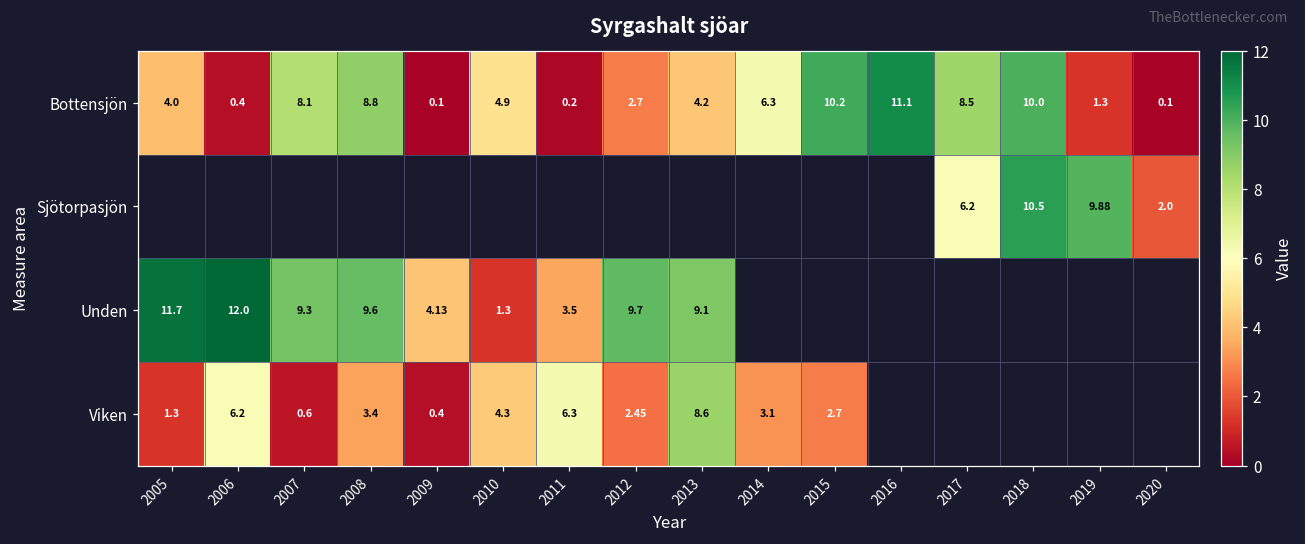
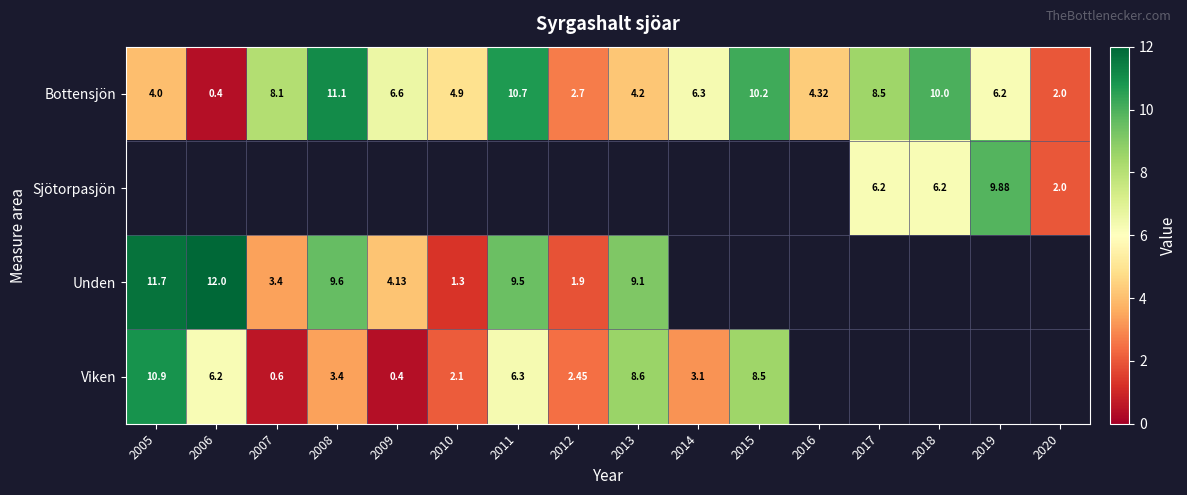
  {
    "Bottensjön": {
      "2005": 4.0,
      "2006": 0.4,
      "2007": 8.1,
-     "2008": 8.8,
-     "2009": 0.1,
+     "2008": 11.1,
+     "2009": 6.6,
      "2010": 4.9,
-     "2011": 0.2,
+     "2011": 10.7,
      "2012": 2.7,
      "2013": 4.2,
      "2014": 6.3,
      "2015": 10.2,
-     "2016": 11.1,
+     "2016": 4.32,
      "2017": 8.5,
      "2018": 10.0,
-     "2019": 1.3,
-     "2020": 0.1
+     "2019": 6.2,
+     "2020": 2.0
    },
    "Sjötorpasjön": {
      "2017": 6.2,
-     "2018": 10.5,
+     "2018": 6.2,
      "2019": 9.88,
      "2020": 2.0
    },
    "Unden": {
      "2005": 11.7,
      "2006": 12.0,
-     "2007": 9.3,
+     "2007": 3.4,
      "2008": 9.6,
      "2009": 4.13,
      "2010": 1.3,
-     "2011": 3.5,
-     "2012": 9.7,
+     "2011": 9.5,
+     "2012": 1.9,
      "2013": 9.1
    },
    "Viken": {
-     "2005": 1.3,
+     "2005": 10.9,
      "2006": 6.2,
      "2007": 0.6,
      "2008": 3.4,
      "2009": 0.4,
-     "2010": 4.3,
+     "2010": 2.1,
      "2011": 6.3,
      "2012": 2.45,
      "2013": 8.6,
      "2014": 3.1,
-     "2015": 2.7
+     "2015": 8.5
    }
  }
